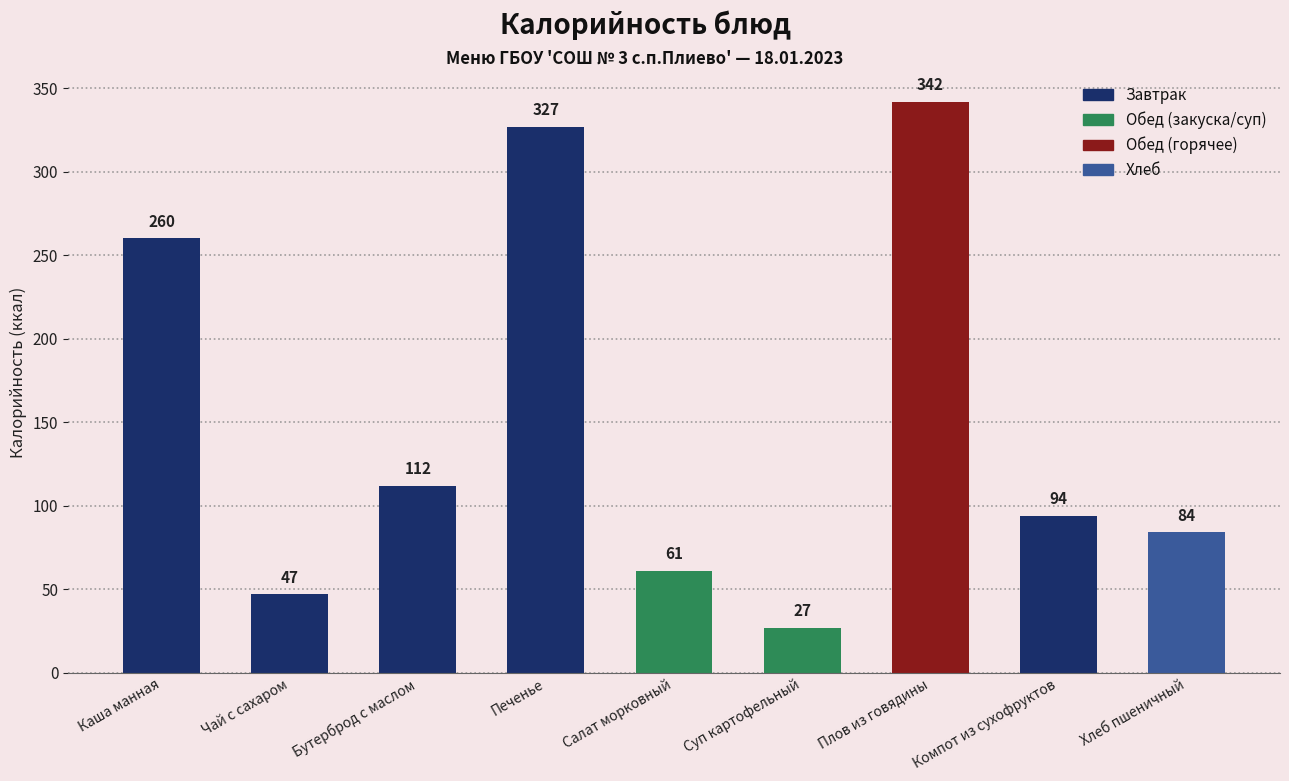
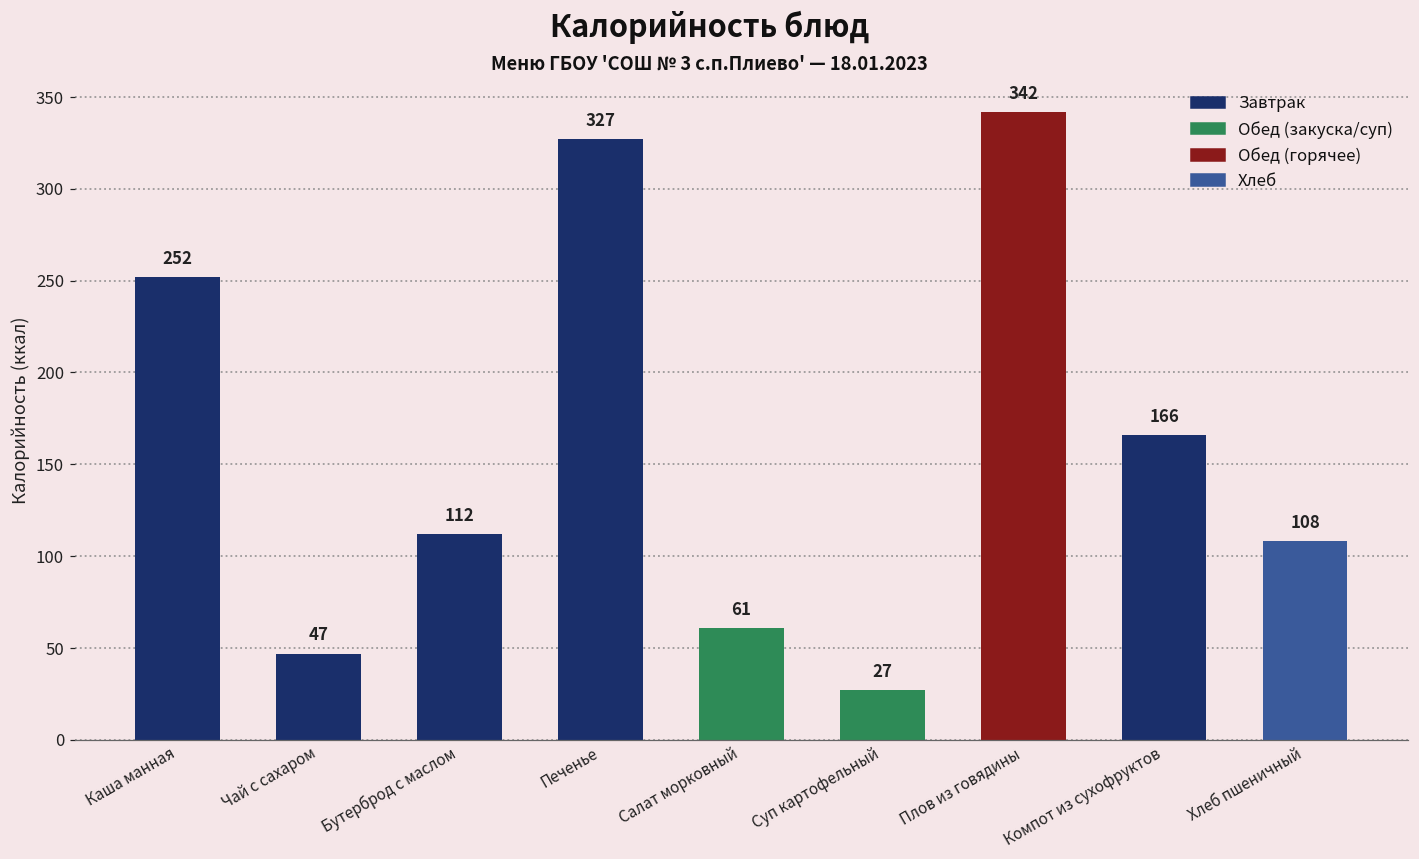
  {
-   "Каша манная": 260,
+   "Каша манная": 252,
    "Чай с сахаром": 47,
    "Бутерброд с маслом": 112,
    "Печенье": 327,
    "Салат морковный": 61,
    "Суп картофельный": 27,
    "Плов из говядины": 342,
-   "Компот из сухофруктов": 94,
-   "Хлеб пшеничный": 84
+   "Компот из сухофруктов": 166,
+   "Хлеб пшеничный": 108
  }
